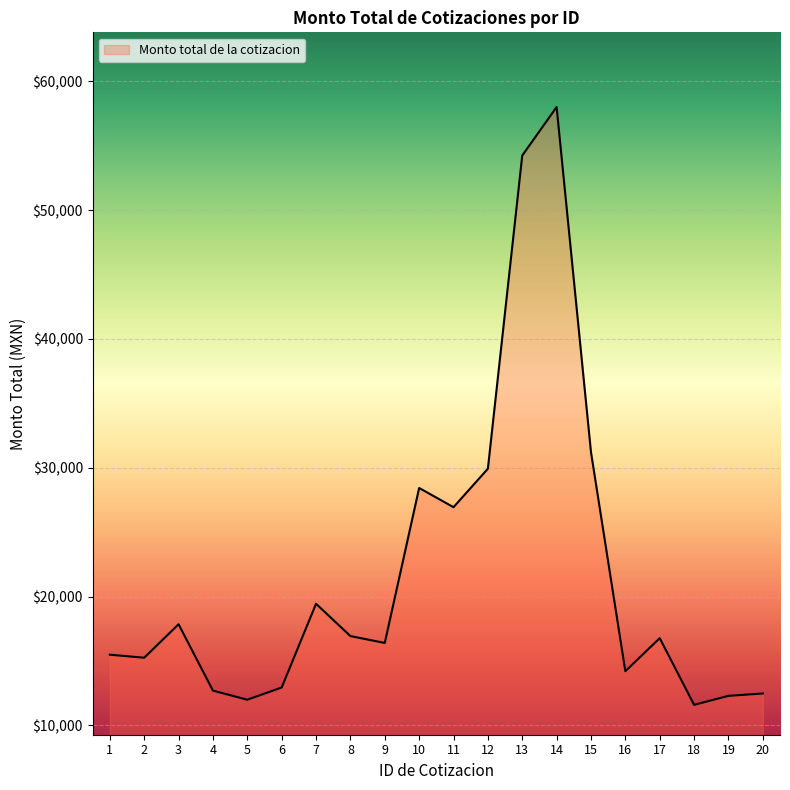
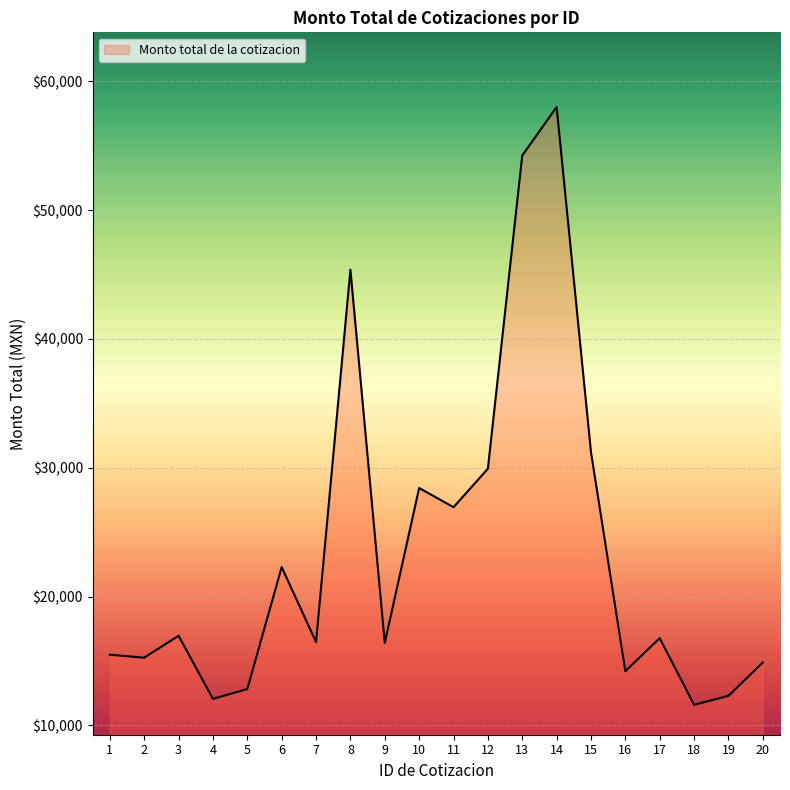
  {
    "1": "$15,500",
    "2": "$15,300",
-   "3": "$17,900",
-   "4": "$12,700",
-   "5": "$12,000",
-   "6": "$12,900",
-   "7": "$19,400",
-   "8": "$16,900",
+   "3": "$17,000",
+   "4": "$12,100",
+   "5": "$12,800",
+   "6": "$22,300",
+   "7": "$16,500",
+   "8": "$45,400",
    "9": "$16,400",
    "10": "$28,400",
    "11": "$26,900",
    "12": "$29,900",
    "13": "$54,200",
    "14": "$58,000",
    "15": "$31,200",
    "16": "$14,200",
    "17": "$16,800",
    "18": "$11,600",
    "19": "$12,300",
-   "20": "$12,500"
+   "20": "$14,900"
  }
